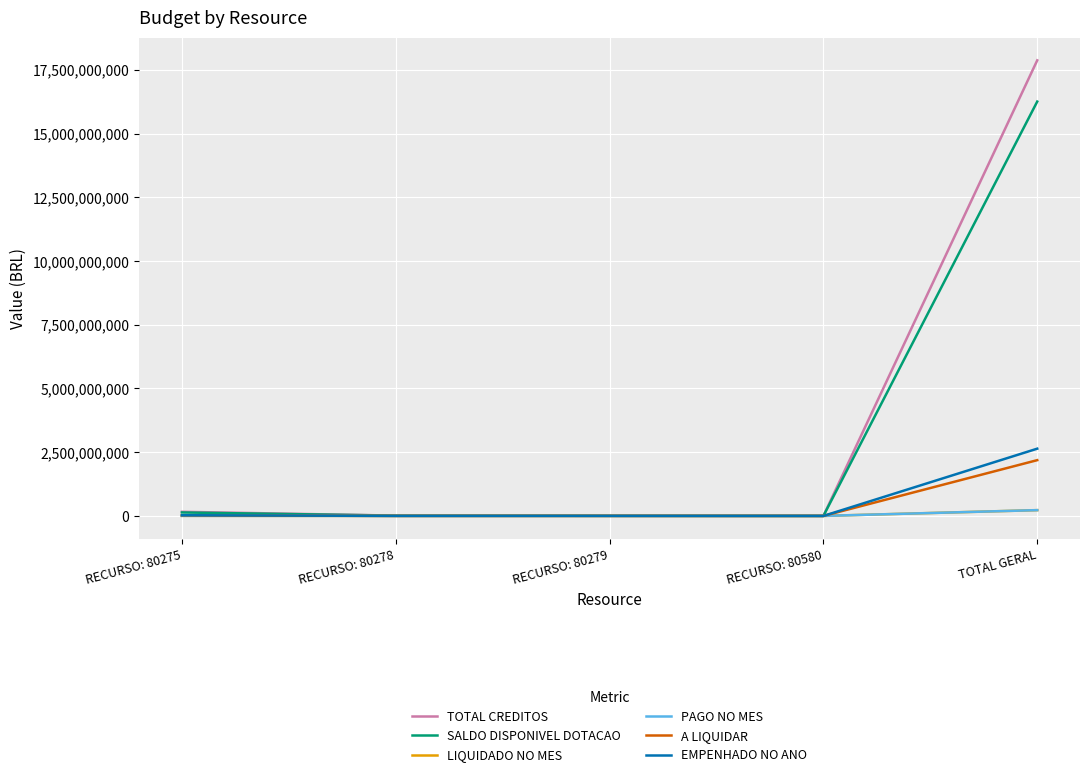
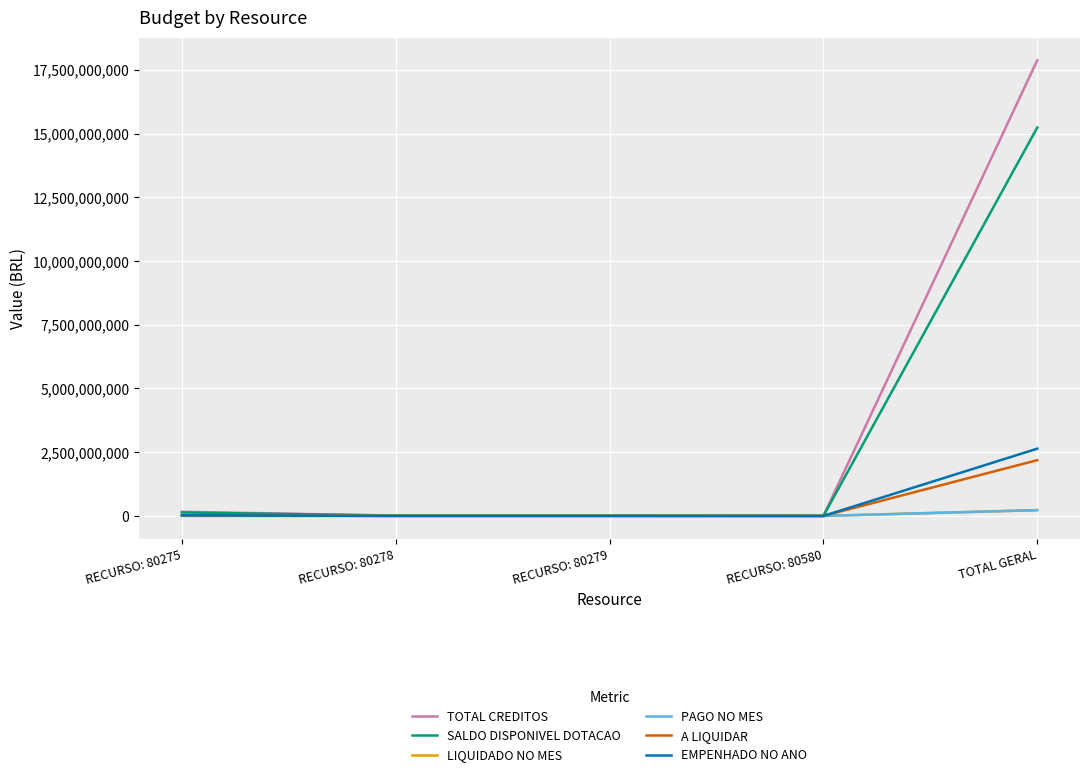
  {
    "TOTAL CREDITOS": {
      "TOTAL GERAL": "17,900,000,000"
    },
    "SALDO DISPONIVEL DOTACAO": {
-     "TOTAL GERAL": "16,300,000,000"
+     "TOTAL GERAL": "15,200,000,000"
    },
    "PAGO NO MES": {
      "TOTAL GERAL": "200,000,000"
    },
    "A LIQUIDAR": {
      "TOTAL GERAL": "2,200,000,000"
    },
    "EMPENHADO NO ANO": {
      "TOTAL GERAL": "2,600,000,000"
    }
  }
